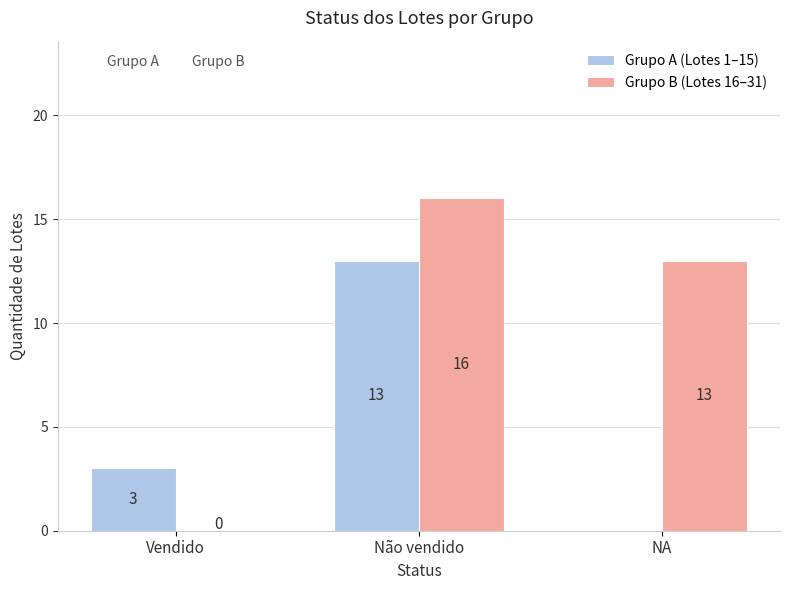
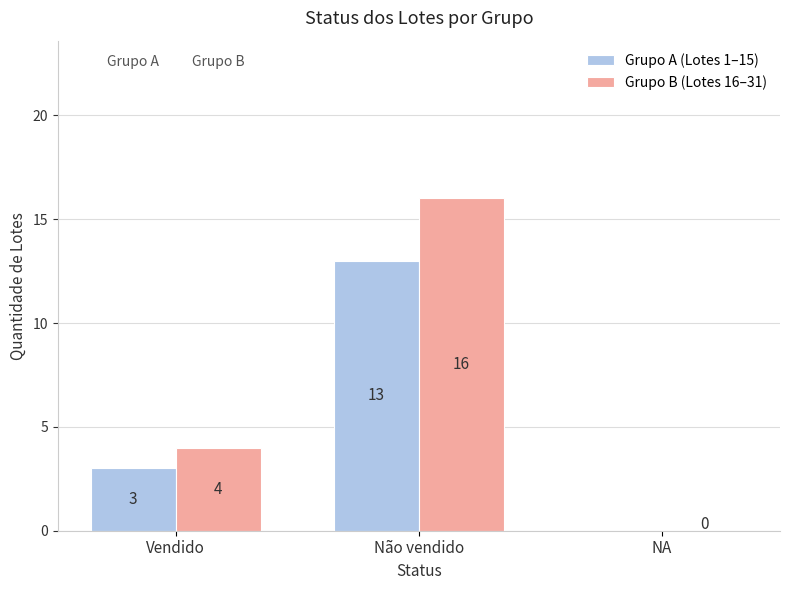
  {
    "Grupo A (Lotes 1–15)": {
      "Vendido": 3,
      "Não vendido": 13
    },
    "Grupo B (Lotes 16–31)": {
-     "Vendido": 0,
+     "Vendido": 4,
      "Não vendido": 16,
-     "NA": 13
+     "NA": 0
    }
  }
